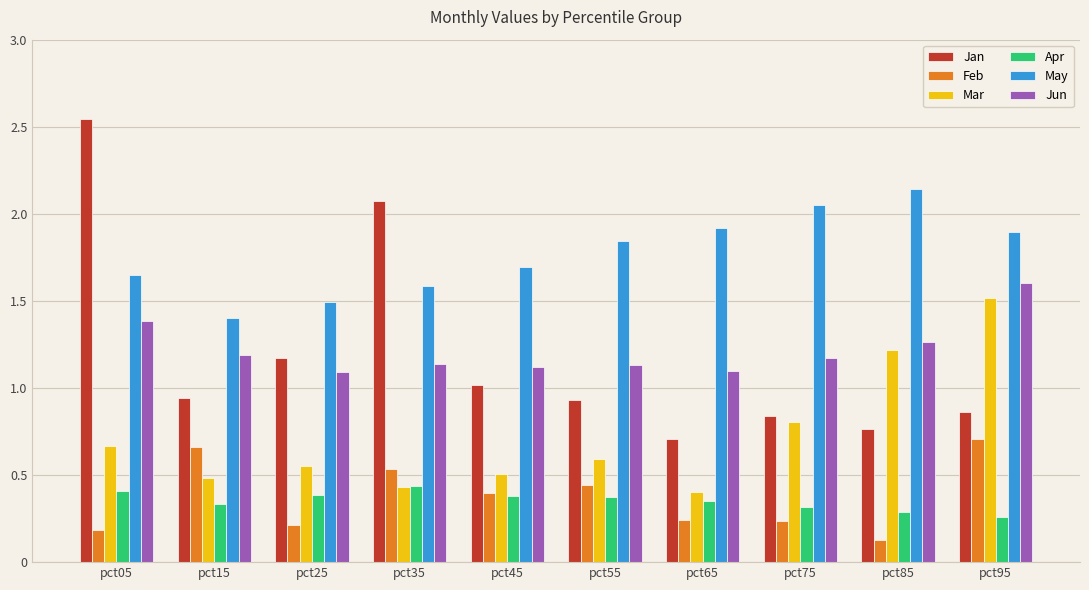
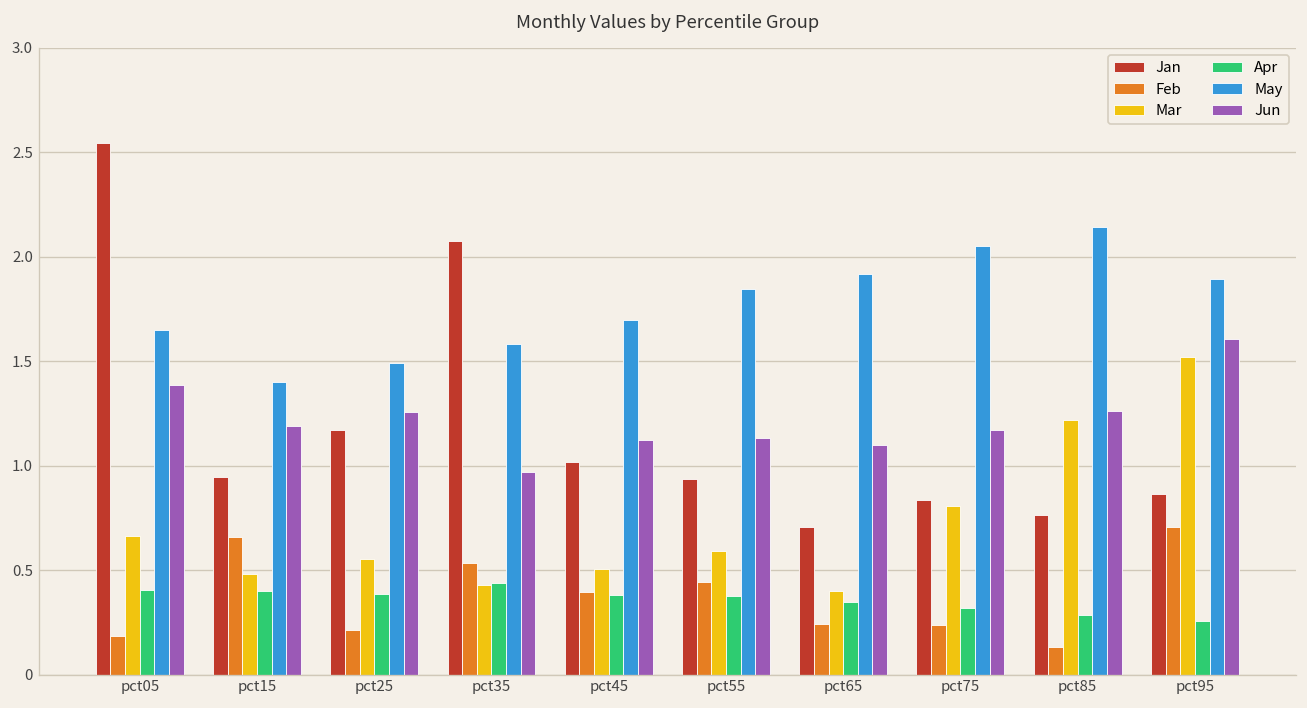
  {
    "Jan": {
      "pct05": 2.55,
      "pct15": 0.95,
      "pct25": 1.17,
      "pct35": 2.07,
      "pct45": 1.02,
      "pct55": 0.93,
      "pct65": 0.71,
      "pct75": 0.84,
      "pct85": 0.76,
      "pct95": 0.86
    },
    "Feb": {
      "pct05": 0.19,
      "pct15": 0.66,
      "pct25": 0.21,
      "pct35": 0.53,
      "pct45": 0.40,
      "pct55": 0.44,
      "pct65": 0.24,
      "pct75": 0.24,
      "pct85": 0.13,
      "pct95": 0.71
    },
    "Mar": {
      "pct05": 0.67,
      "pct15": 0.48,
      "pct25": 0.55,
      "pct35": 0.43,
      "pct45": 0.51,
      "pct55": 0.59,
      "pct65": 0.40,
      "pct75": 0.80,
      "pct85": 1.22,
      "pct95": 1.52
    },
    "Apr": {
      "pct05": 0.41,
-     "pct15": 0.34,
+     "pct15": 0.40,
      "pct25": 0.39,
      "pct35": 0.44,
      "pct45": 0.38,
      "pct55": 0.37,
      "pct65": 0.35,
      "pct75": 0.32,
      "pct85": 0.29,
      "pct95": 0.26
    },
    "May": {
      "pct05": 1.65,
      "pct15": 1.40,
      "pct25": 1.49,
      "pct35": 1.58,
      "pct45": 1.69,
      "pct55": 1.84,
      "pct65": 1.92,
      "pct75": 2.05,
      "pct85": 2.14,
      "pct95": 1.89
    },
    "Jun": {
      "pct05": 1.39,
      "pct15": 1.19,
-     "pct25": 1.09,
-     "pct35": 1.14,
+     "pct25": 1.25,
+     "pct35": 0.97,
      "pct45": 1.12,
      "pct55": 1.13,
      "pct65": 1.10,
      "pct75": 1.17,
      "pct85": 1.26,
      "pct95": 1.60
    }
  }
